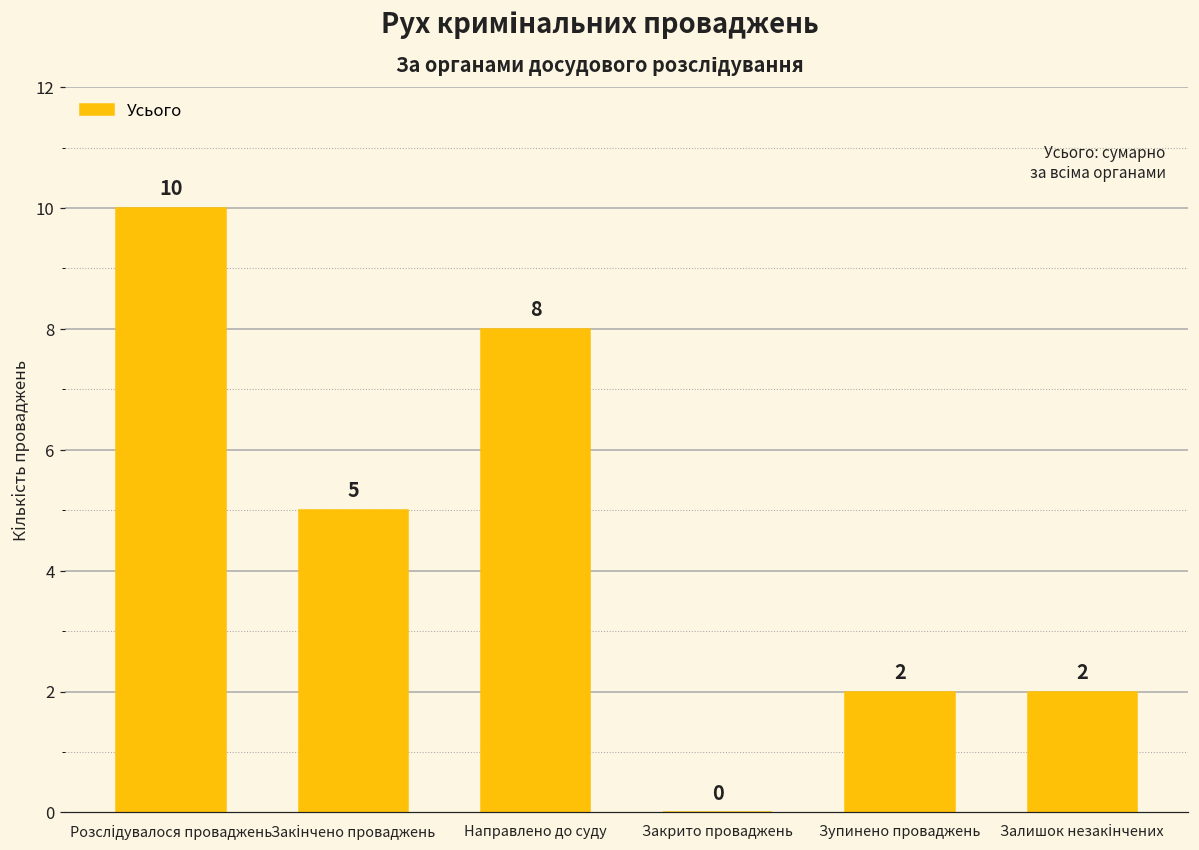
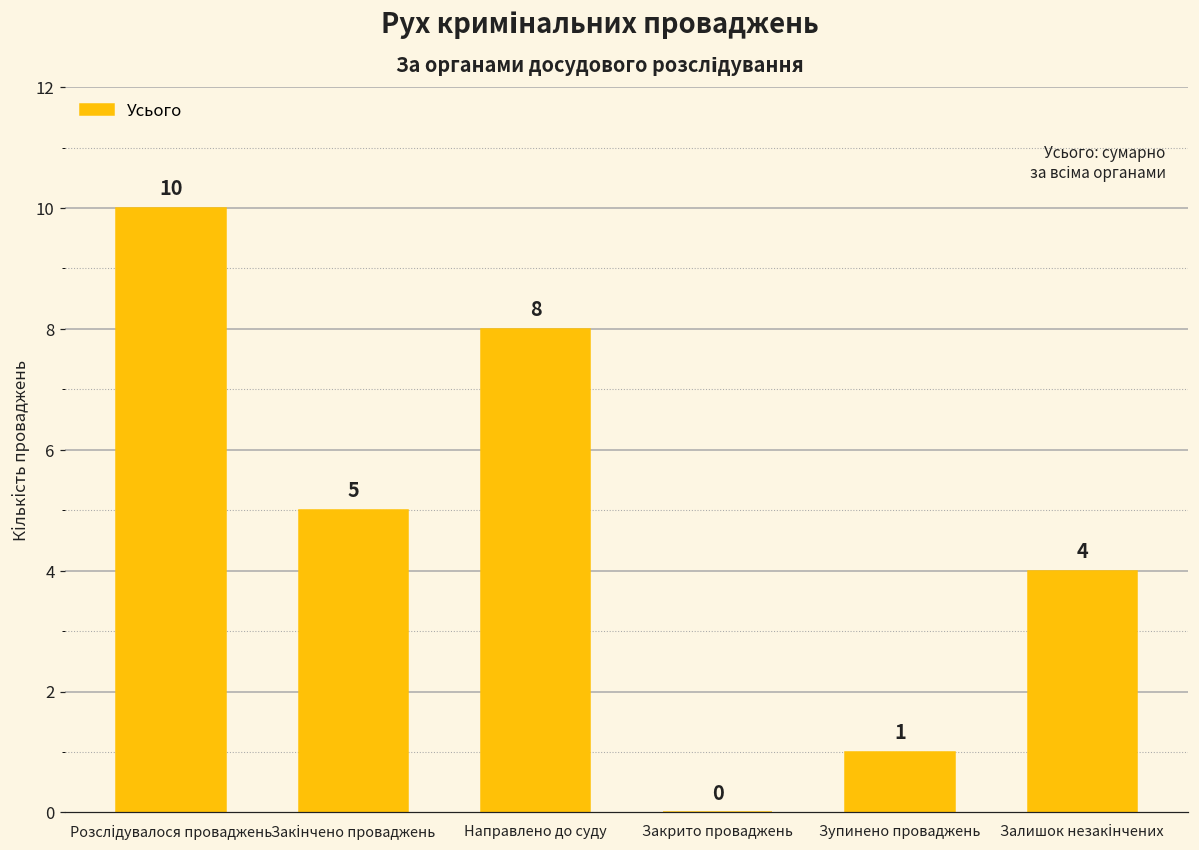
  {
    "Розслідувалося проваджень": 10,
    "Закінчено проваджень": 5,
    "Направлено до суду": 8,
    "Закрито проваджень": 0,
-   "Зупинено проваджень": 2,
-   "Залишок незакінчених": 2
+   "Зупинено проваджень": 1,
+   "Залишок незакінчених": 4
  }
